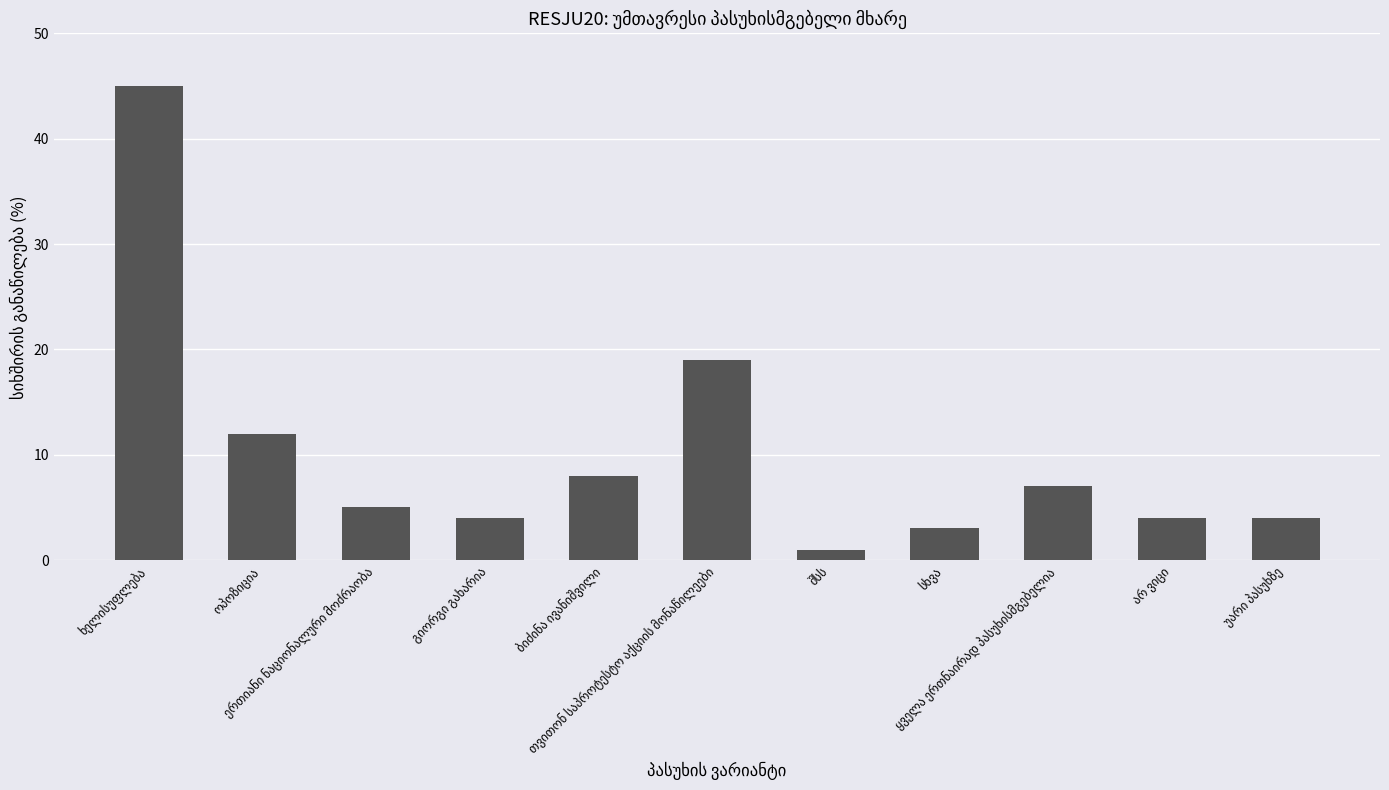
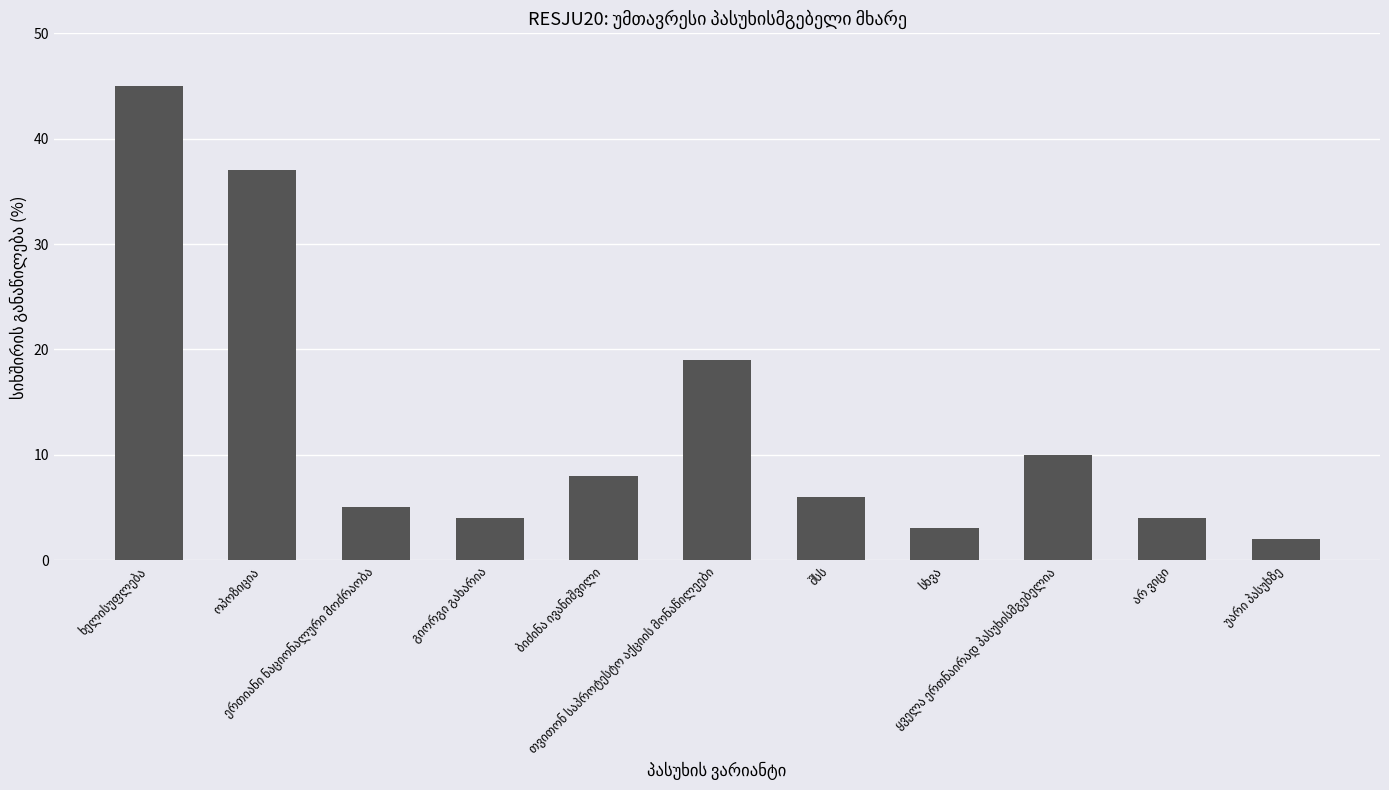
  {
    "ხელისუფლება": 45,
-   "ოპოზიცია": 12,
+   "ოპოზიცია": 37,
    "ერთიანი ნაციონალური მოძრაობა": 5,
    "გიორგი გახარია": 4,
    "ბიძინა ივანიშვილი": 8,
    "თვითონ საპროტესტო აქციის მონაწილეები": 19,
-   "შსს": 1,
+   "შსს": 6,
    "სხვა": 3,
-   "ყველა ერთნაირად პასუხისმგებელია": 7,
+   "ყველა ერთნაირად პასუხისმგებელია": 10,
    "არ ვიცი": 4,
-   "უარი პასუხზე": 4
+   "უარი პასუხზე": 2
  }
